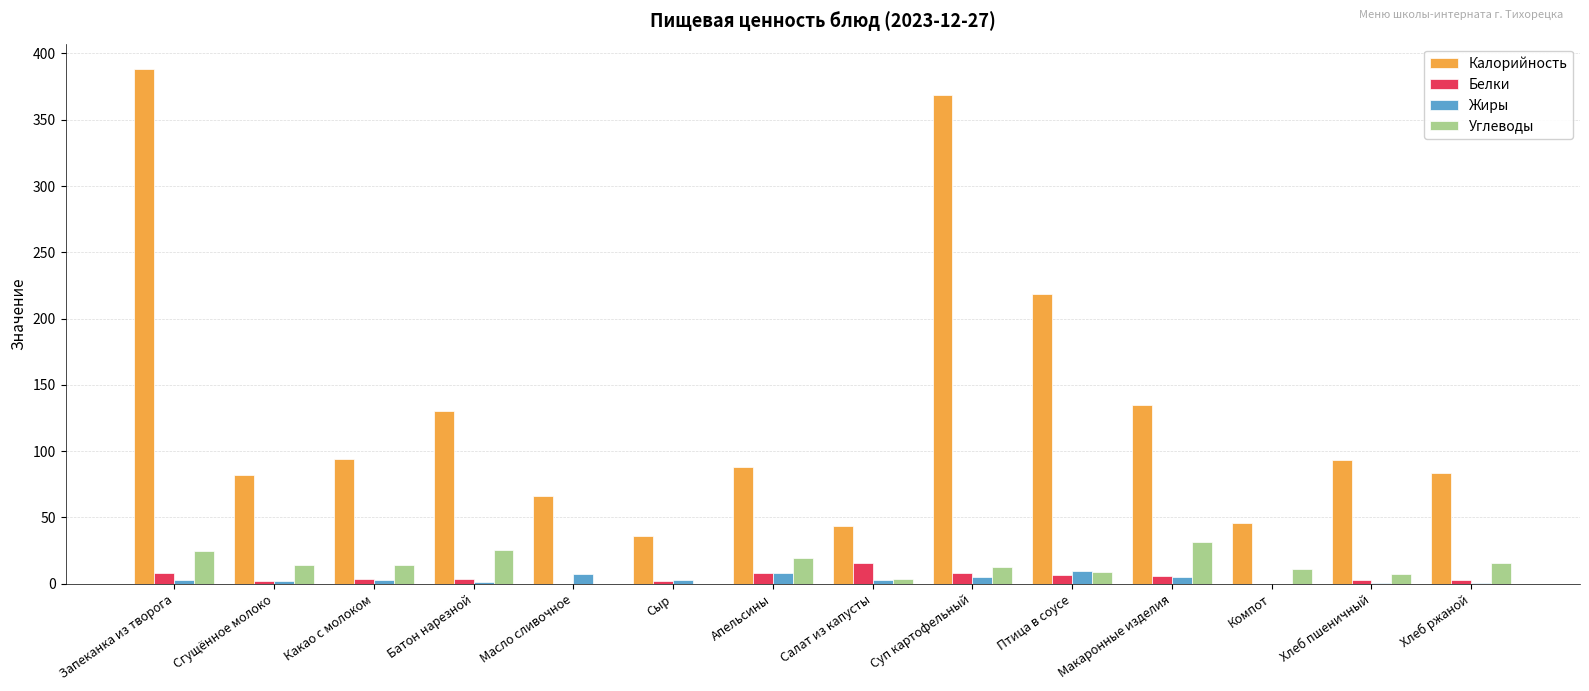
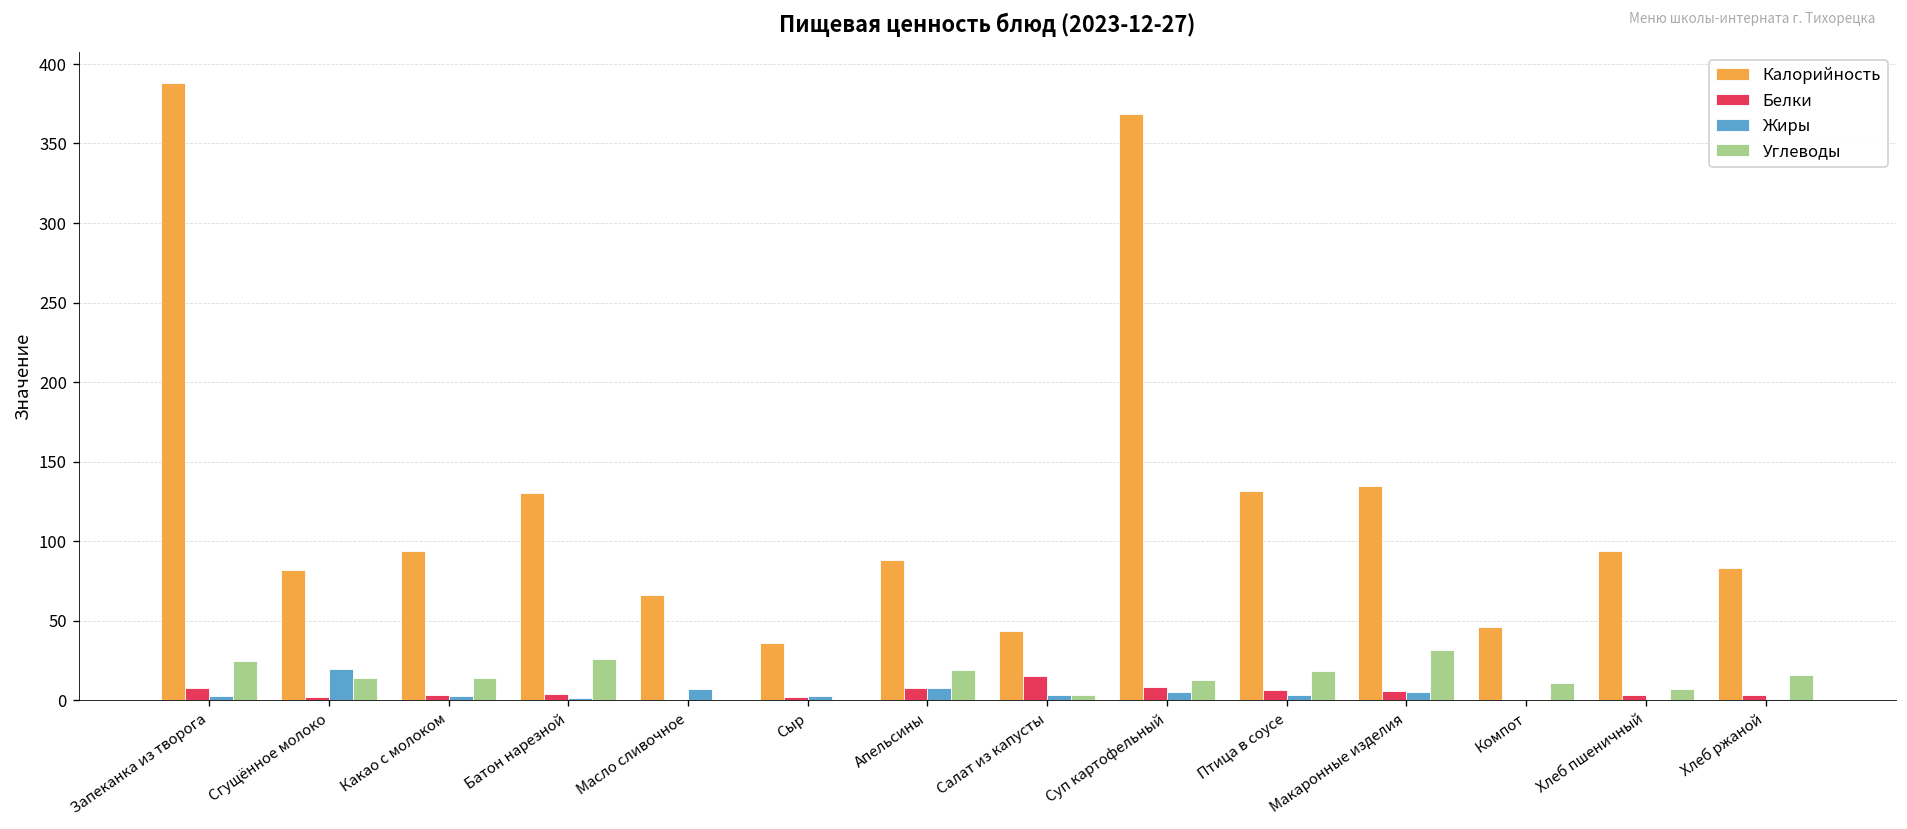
  {
    "Калорийность": {
      "Запеканка из творога": 388,
      "Сгущённое молоко": 82,
      "Какао с молоком": 94,
      "Батон нарезной": 131,
      "Масло сливочное": 66,
      "Сыр": 36,
      "Апельсины": 88,
      "Салат из капусты": 44,
      "Суп картофельный": 369,
-     "Птица в соусе": 219,
+     "Птица в соусе": 132,
      "Макаронные изделия": 135,
      "Компот": 46,
      "Хлеб пшеничный": 94,
      "Хлеб ржаной": 83
    },
    "Белки": {
      "Запеканка из творога": 8,
      "Какао с молоком": 3,
      "Батон нарезной": 4,
      "Сыр": 2,
      "Апельсины": 8,
      "Салат из капусты": 16,
      "Суп картофельный": 8,
      "Птица в соусе": 6,
      "Макаронные изделия": 6,
      "Хлеб пшеничный": 3,
      "Хлеб ржаной": 3
    },
    "Жиры": {
      "Запеканка из творога": 3,
-     "Сгущённое молоко": 2,
+     "Сгущённое молоко": 19,
      "Какао с молоком": 3,
      "Масло сливочное": 7,
      "Сыр": 3,
      "Апельсины": 8,
      "Салат из капусты": 3,
      "Суп картофельный": 5,
-     "Птица в соусе": 10,
+     "Птица в соусе": 4,
      "Макаронные изделия": 5
    },
    "Углеводы": {
      "Запеканка из творога": 25,
      "Сгущённое молоко": 14,
      "Какао с молоком": 14,
      "Батон нарезной": 26,
      "Сыр": 0,
      "Апельсины": 19,
      "Салат из капусты": 3,
      "Суп картофельный": 13,
-     "Птица в соусе": 9,
+     "Птица в соусе": 18,
      "Макаронные изделия": 32,
      "Компот": 11,
      "Хлеб пшеничный": 7,
      "Хлеб ржаной": 16
    }
  }
